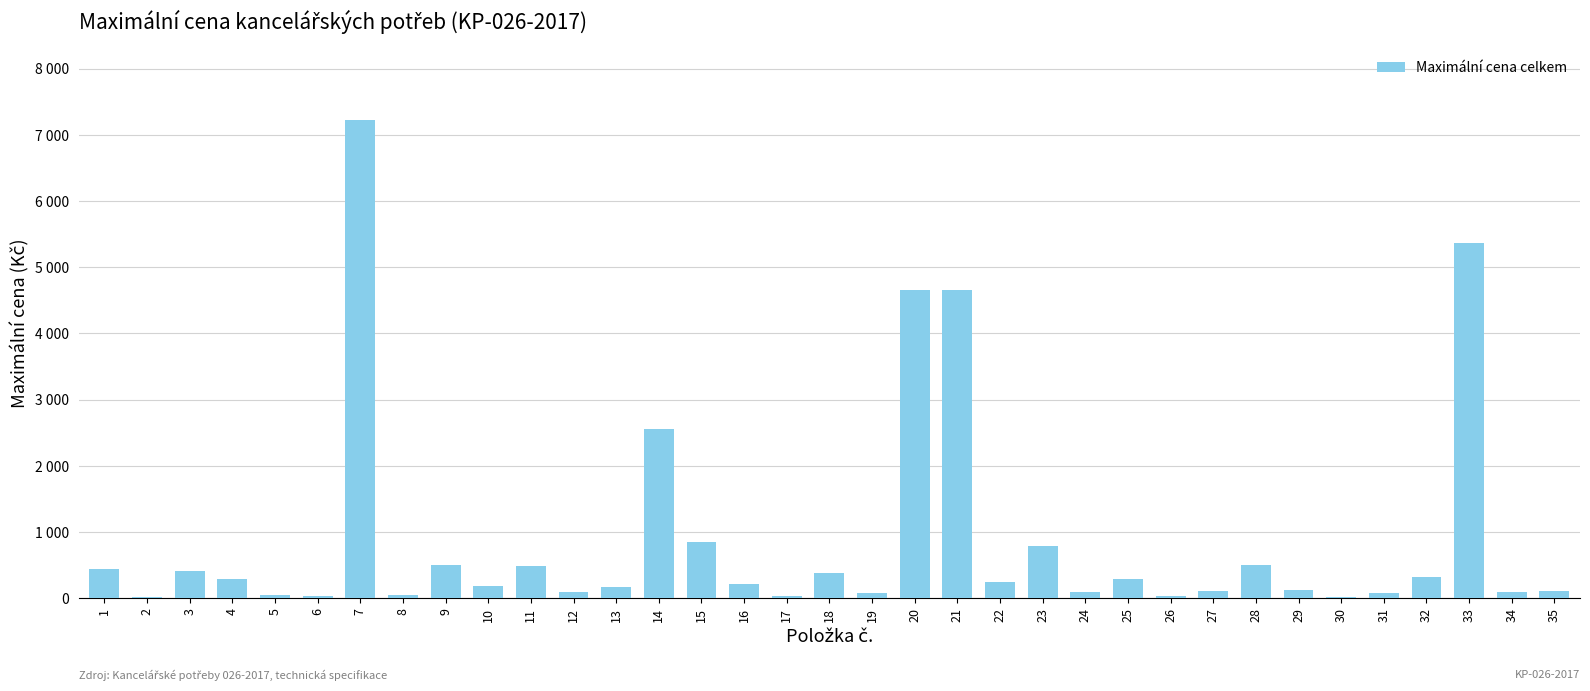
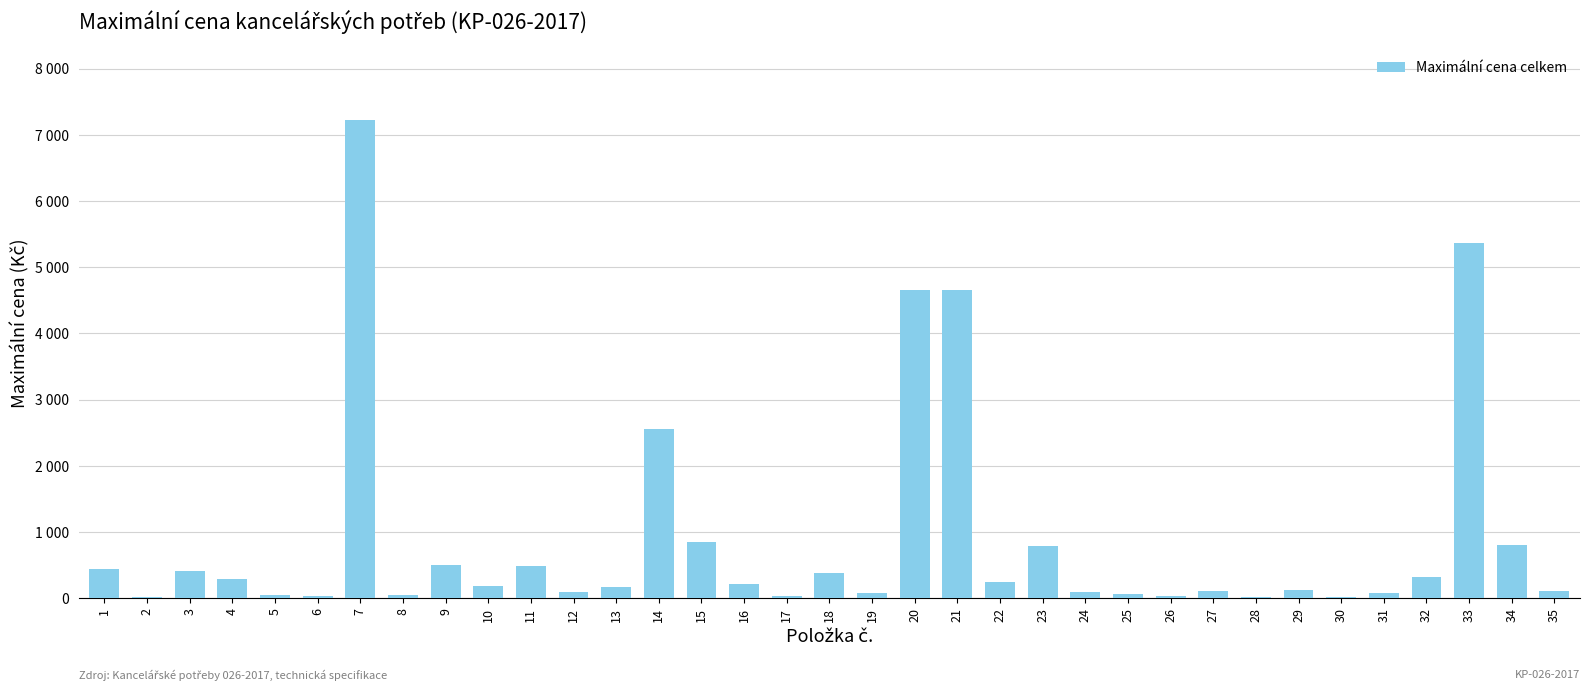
  {
    "1": 400,
    "3": 400,
    "4": 300,
    "5": 0,
    "7": 7200,
    "8": 0,
    "9": 500,
    "10": 200,
    "11": 500,
    "12": 100,
    "13": 200,
    "14": 2600,
    "15": 800,
    "16": 200,
    "18": 400,
    "19": 100,
    "20": 4700,
    "21": 4700,
    "22": 200,
    "23": 800,
    "24": 100,
-   "25": 300,
+   "25": 100,
    "27": 100,
-   "28": 500,
+   "28": 0,
    "29": 100,
    "31": 100,
    "32": 300,
    "33": 5400,
-   "34": 100,
+   "34": 800,
    "35": 100
  }
